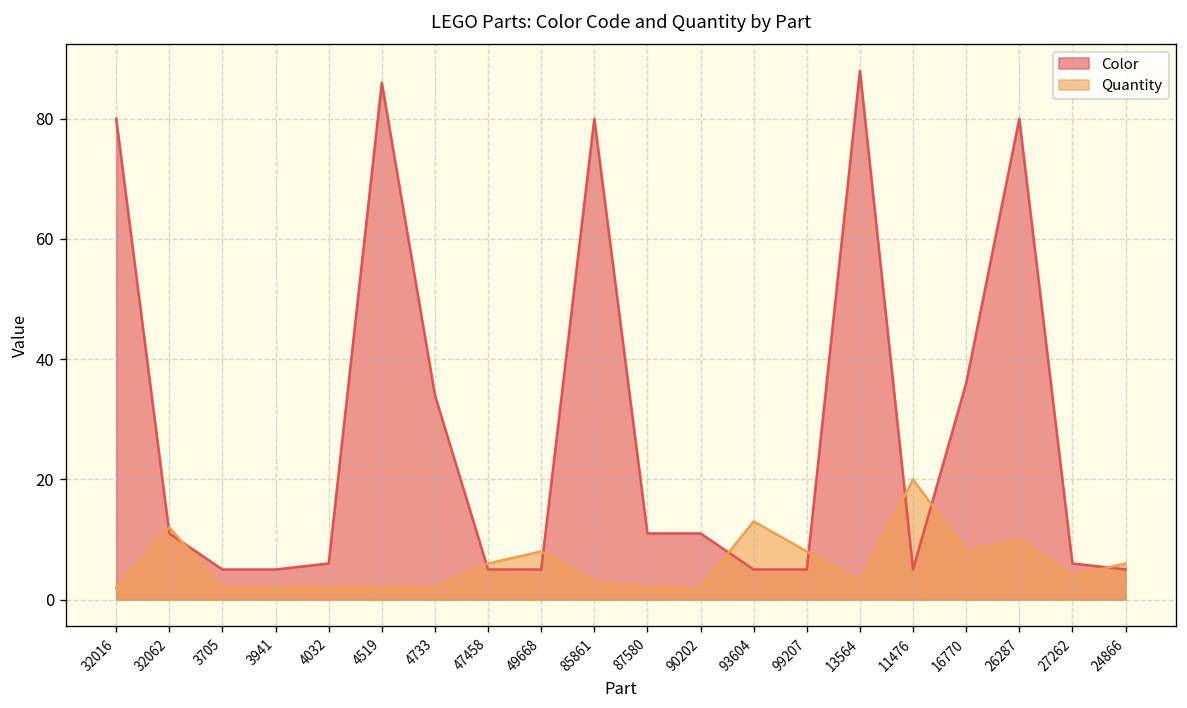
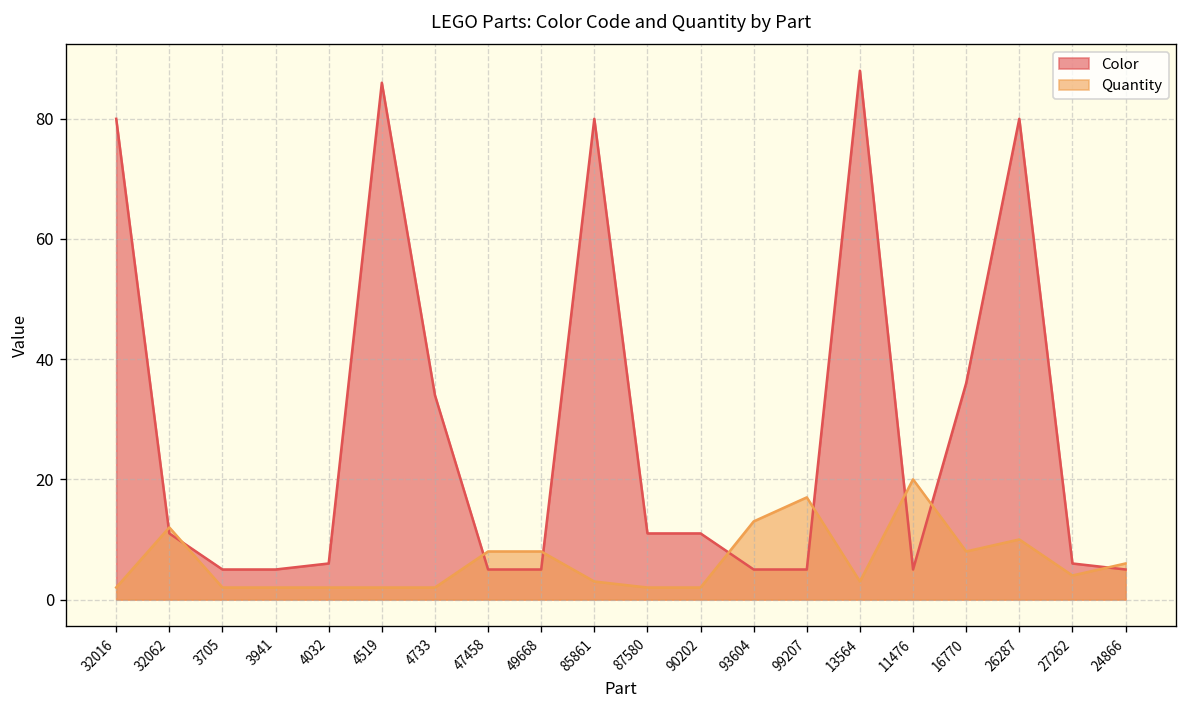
  {
    "Color": {
      "32016": 80,
      "32062": 11,
      "3705": 5,
      "3941": 5,
      "4032": 6,
      "4519": 86,
      "4733": 34,
      "47458": 5,
      "49668": 5,
      "85861": 80,
      "87580": 11,
      "90202": 11,
      "93604": 5,
      "99207": 5,
      "13564": 88,
      "11476": 5,
      "16770": 36,
      "26287": 80,
      "27262": 6,
      "24866": 5
    },
    "Quantity": {
      "32016": 2,
      "32062": 12,
      "3705": 2,
      "3941": 2,
      "4032": 2,
      "4519": 2,
      "4733": 2,
-     "47458": 6,
+     "47458": 8,
      "49668": 8,
      "85861": 3,
      "87580": 2,
      "90202": 2,
      "93604": 13,
-     "99207": 8,
+     "99207": 17,
      "13564": 3,
      "11476": 20,
      "16770": 8,
      "26287": 10,
      "27262": 4,
      "24866": 6
    }
  }
